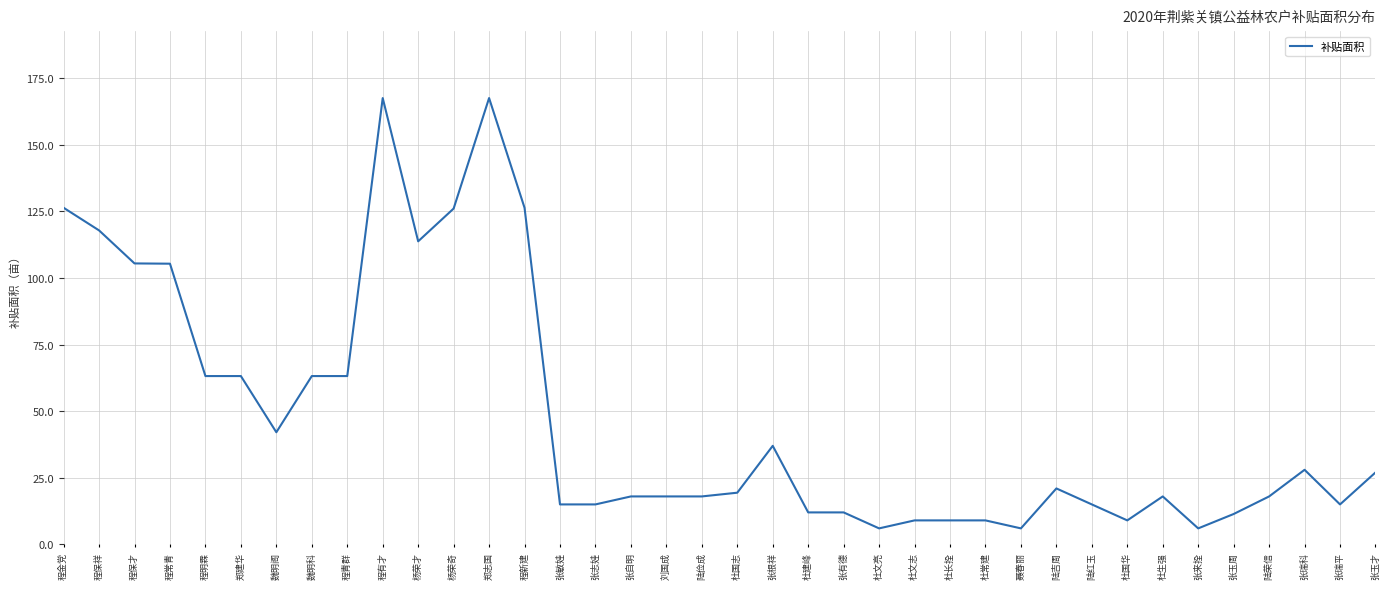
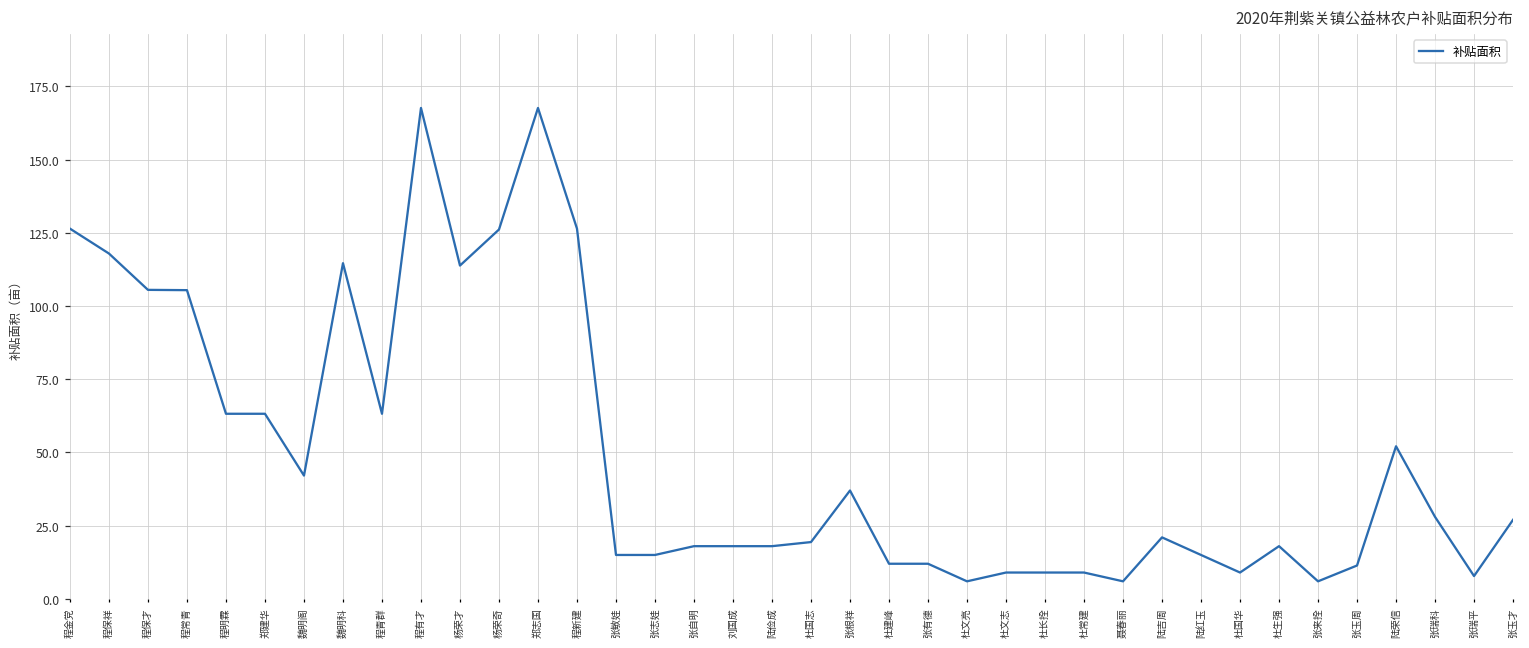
  {
    "程金党": 126,
    "程保祥": 118,
    "程保才": 106,
    "程常青": 105,
    "程明霖": 63,
    "郑建华": 63,
    "魏明阁": 42,
-   "魏明科": 63,
+   "魏明科": 115,
    "程青群": 63,
    "程有才": 168,
    "杨荣才": 114,
    "杨荣奇": 126,
    "郑志国": 168,
    "程新建": 126,
    "张敏娃": 15,
    "张志娃": 15,
    "张自明": 18,
    "刘国成": 18,
    "陆俭成": 18,
    "杜国志": 19,
    "张根祥": 37,
    "杜建峰": 12,
    "张有德": 12,
    "杜文亮": 6,
    "杜文志": 9,
    "杜长拴": 9,
    "杜常建": 9,
    "聂春丽": 6,
    "陆吉周": 21,
    "陆红玉": 15,
    "杜国华": 9,
    "杜生强": 18,
    "张来拴": 6,
    "张玉周": 11,
-   "陆荣信": 18,
+   "陆荣信": 52,
    "张瑞科": 28,
-   "张瑞平": 15,
+   "张瑞平": 8,
    "张玉才": 27
  }
